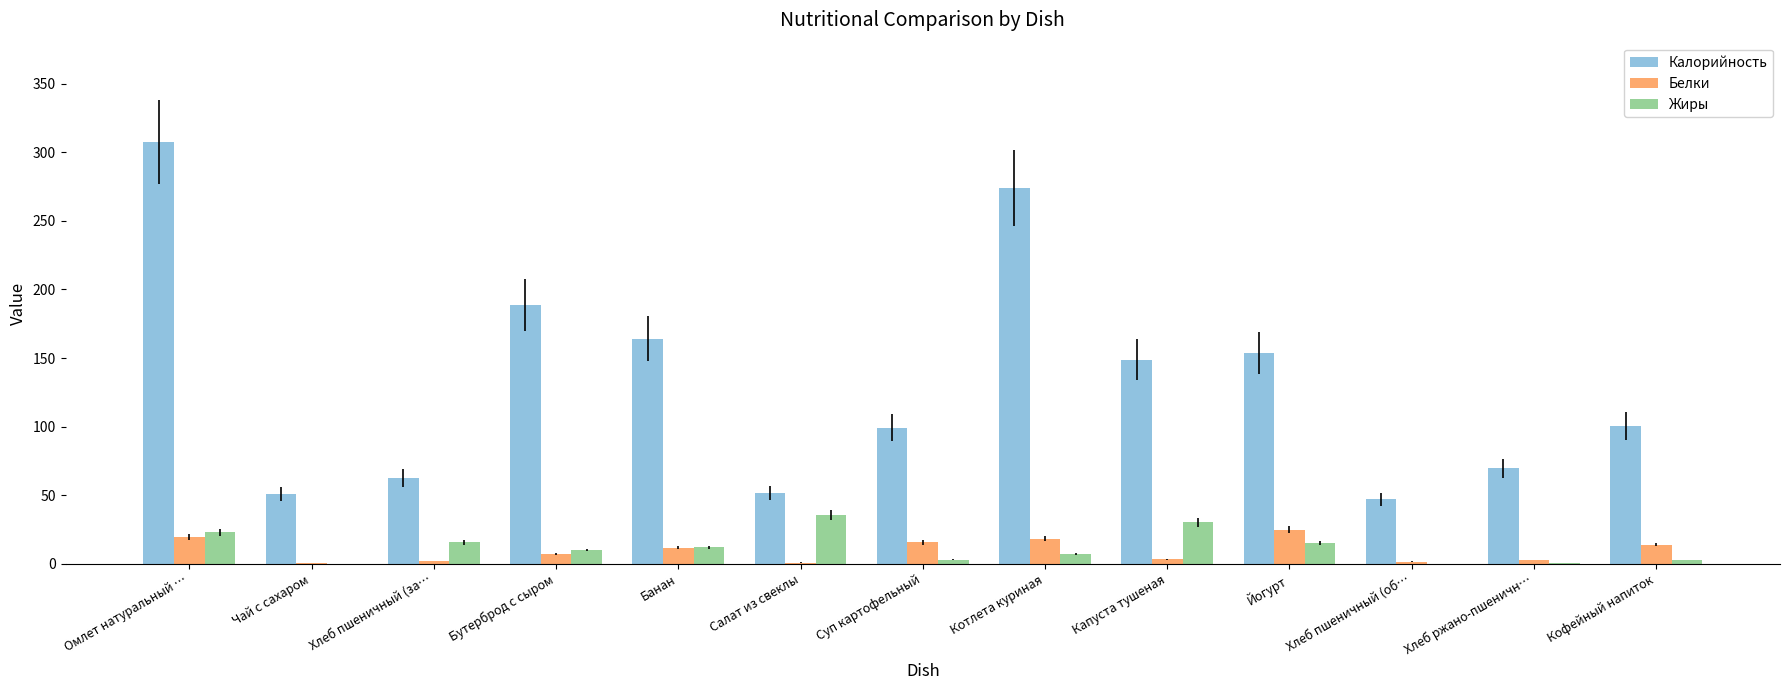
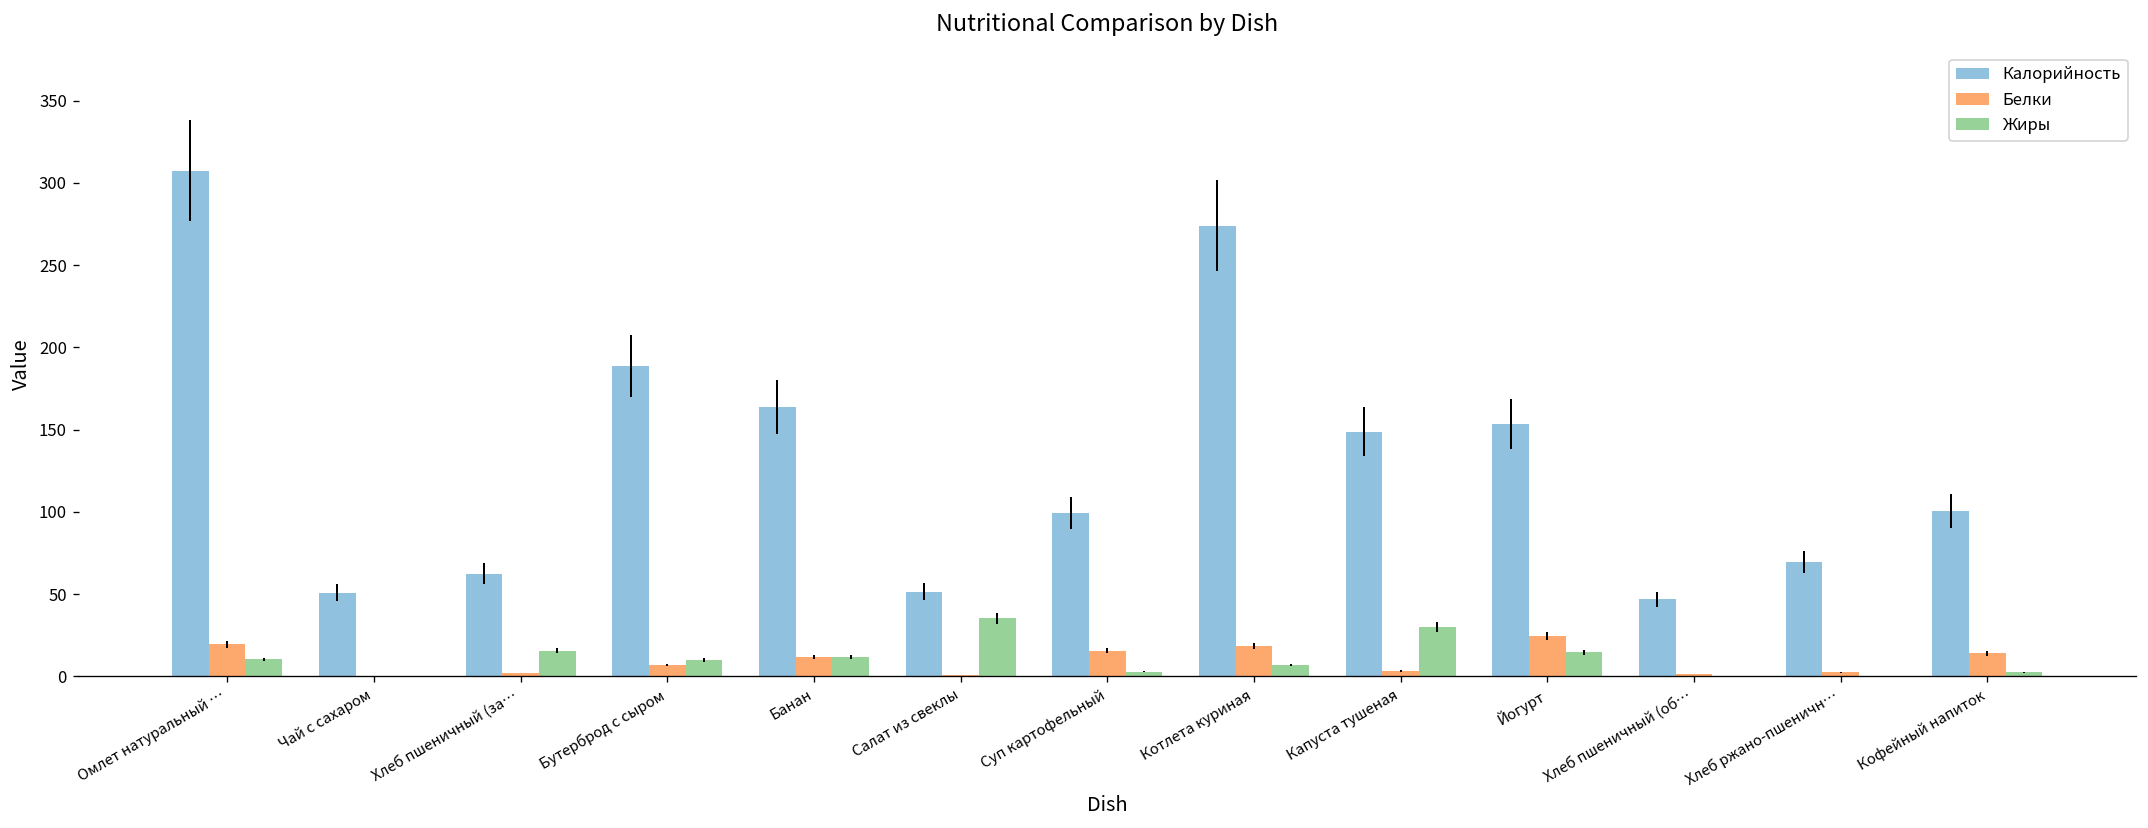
  {
    "Калорийность": {
      "Омлет натуральный …": 307,
      "Чай с сахаром": 51,
      "Хлеб пшеничный (за…": 63,
      "Бутерброд с сыром": 189,
      "Банан": 164,
      "Салат из свеклы": 51,
      "Суп картофельный": 99,
      "Котлета куриная": 274,
      "Капуста тушеная": 149,
      "Йогурт": 153,
      "Хлеб пшеничный (об…": 47,
      "Хлеб ржано-пшеничн…": 70,
      "Кофейный напиток": 101
    },
    "Белки": {
      "Омлет натуральный …": 20,
      "Хлеб пшеничный (за…": 2,
      "Бутерброд с сыром": 7,
      "Банан": 12,
      "Суп картофельный": 16,
      "Котлета куриная": 18,
      "Капуста тушеная": 3,
      "Йогурт": 25,
      "Хлеб ржано-пшеничн…": 3,
      "Кофейный напиток": 14
    },
    "Жиры": {
-     "Омлет натуральный …": 23,
+     "Омлет натуральный …": 10,
      "Хлеб пшеничный (за…": 16,
      "Бутерброд с сыром": 10,
      "Банан": 12,
      "Салат из свеклы": 35,
      "Суп картофельный": 3,
      "Котлета куриная": 7,
      "Капуста тушеная": 30,
      "Йогурт": 15,
      "Кофейный напиток": 3
    }
  }
